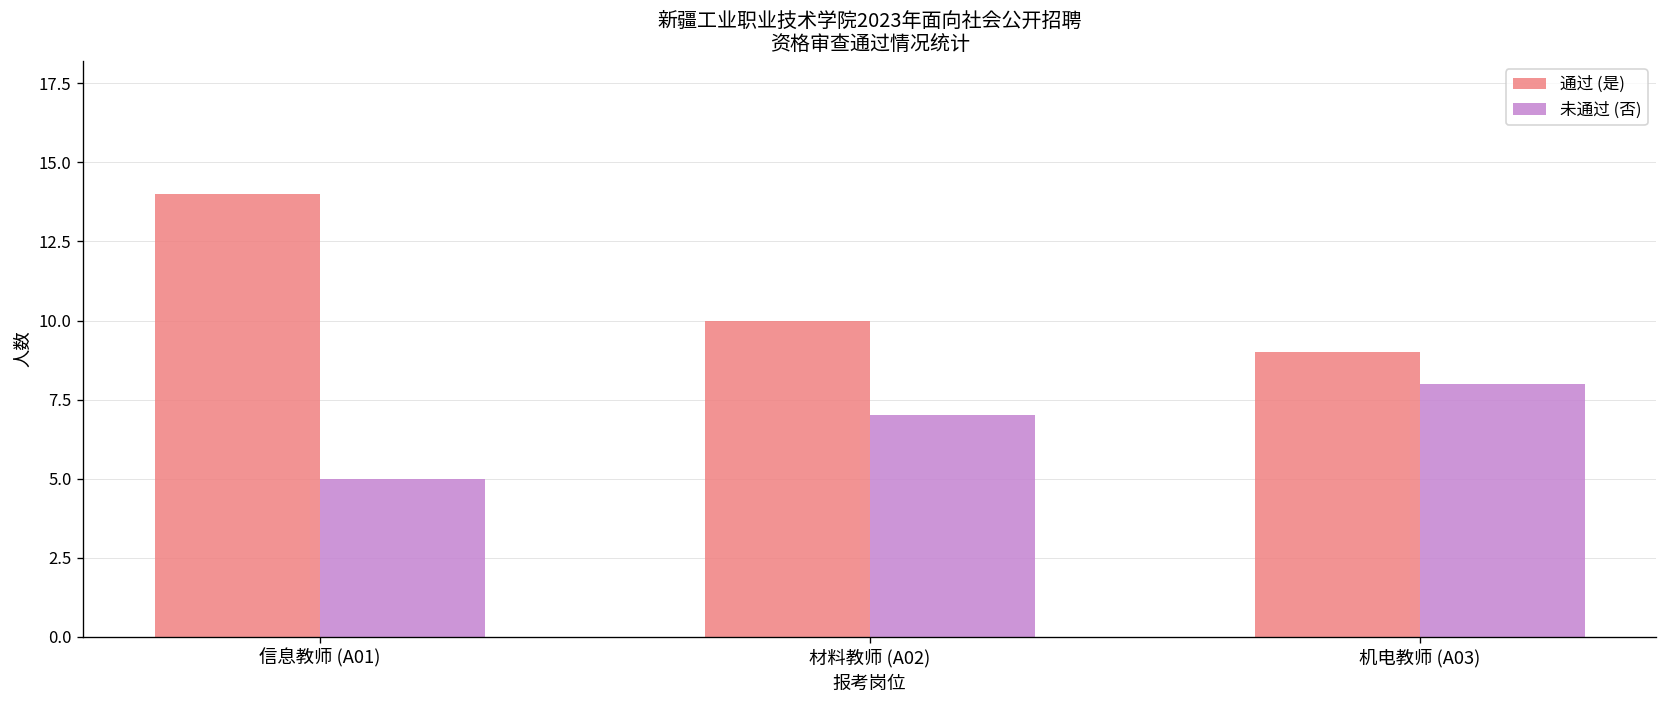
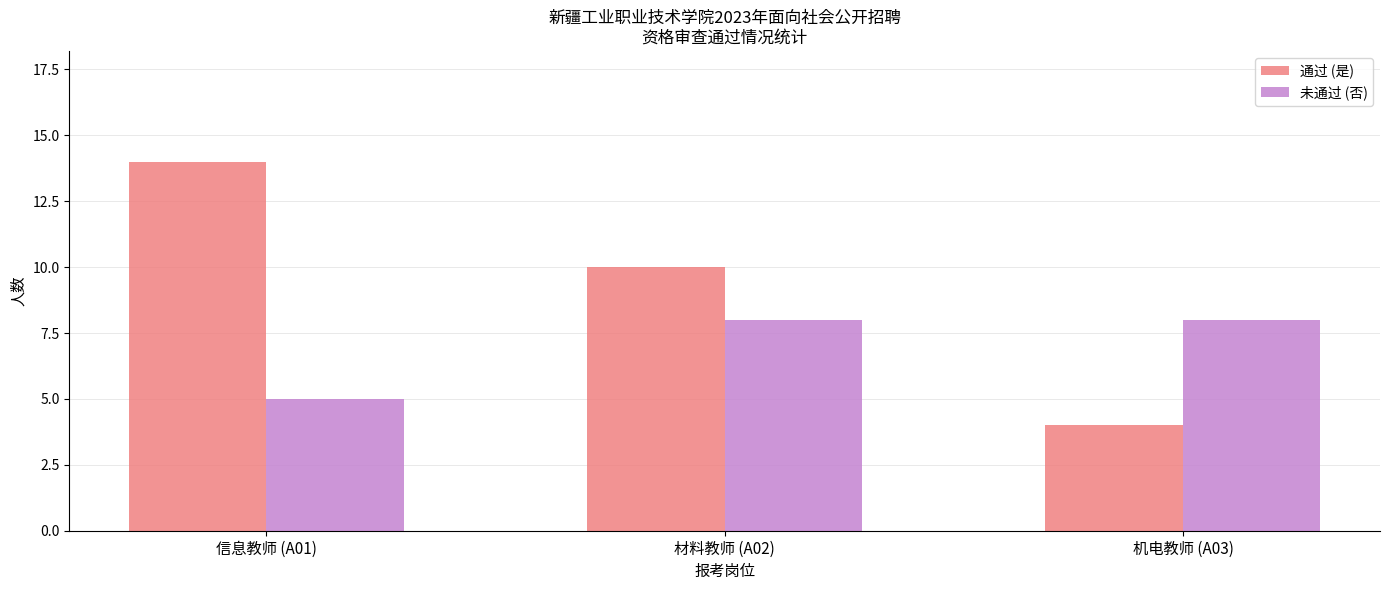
  {
    "通过 (是)": {
      "信息教师 (A01)": 14,
      "材料教师 (A02)": 10,
-     "机电教师 (A03)": 9
+     "机电教师 (A03)": 4
    },
    "未通过 (否)": {
      "信息教师 (A01)": 5,
-     "材料教师 (A02)": 7,
+     "材料教师 (A02)": 8,
      "机电教师 (A03)": 8
    }
  }
